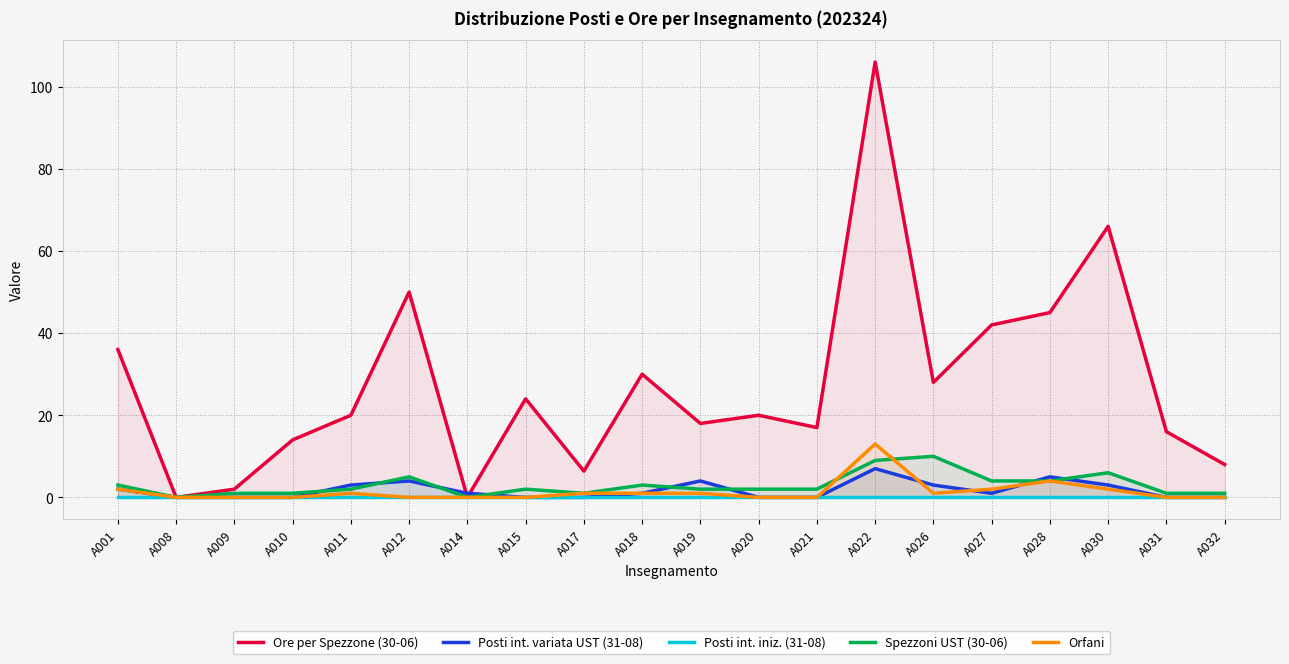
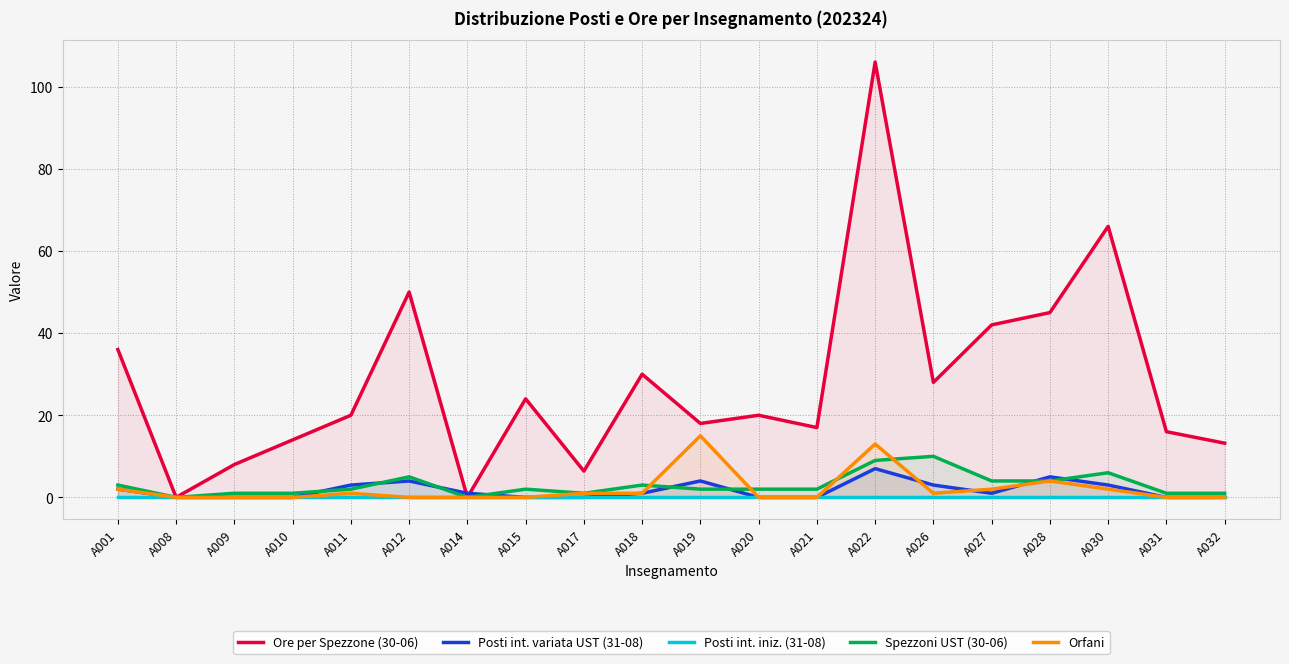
  {
    "Ore per Spezzone (30-06)": {
      "A001": 36,
-     "A009": 2,
+     "A009": 8,
      "A010": 14,
      "A011": 20,
      "A012": 50,
      "A015": 24,
      "A017": 6,
      "A018": 30,
      "A019": 18,
      "A020": 20,
      "A021": 17,
      "A022": 106,
      "A026": 28,
      "A027": 42,
      "A028": 45,
      "A030": 66,
      "A031": 16,
-     "A032": 8
+     "A032": 13
    },
    "Posti int. variata UST (31-08)": {
      "A011": 3,
      "A012": 4,
      "A014": 1,
      "A019": 4,
      "A022": 7,
      "A026": 3,
      "A027": 1,
      "A028": 5,
      "A030": 3
    },
    "Posti int. iniz. (31-08)": {
      "A001": 0,
      "A011": 0,
      "A018": 0,
      "A019": 0,
      "A022": 0,
      "A026": 0,
      "A027": 0,
      "A028": 0,
      "A030": 0
    },
    "Spezzoni UST (30-06)": {
      "A001": 3,
      "A009": 1,
      "A010": 1,
      "A011": 2,
      "A012": 5,
      "A015": 2,
      "A018": 3,
      "A019": 2,
      "A020": 2,
      "A021": 2,
      "A022": 9,
      "A026": 10,
      "A027": 4,
      "A030": 6,
      "A031": 1,
      "A032": 1
    },
    "Orfani": {
      "A011": 1,
-     "A019": 1,
+     "A019": 15,
      "A022": 13,
      "A026": 1,
      "A027": 2,
      "A030": 2
    }
  }
